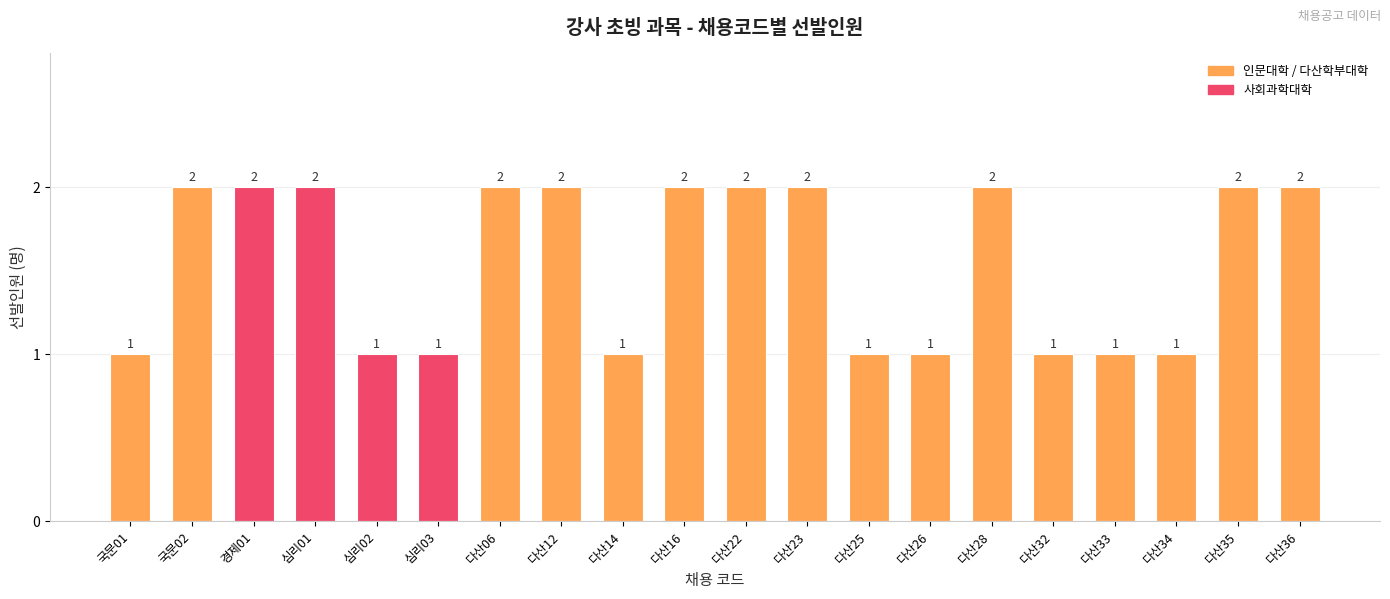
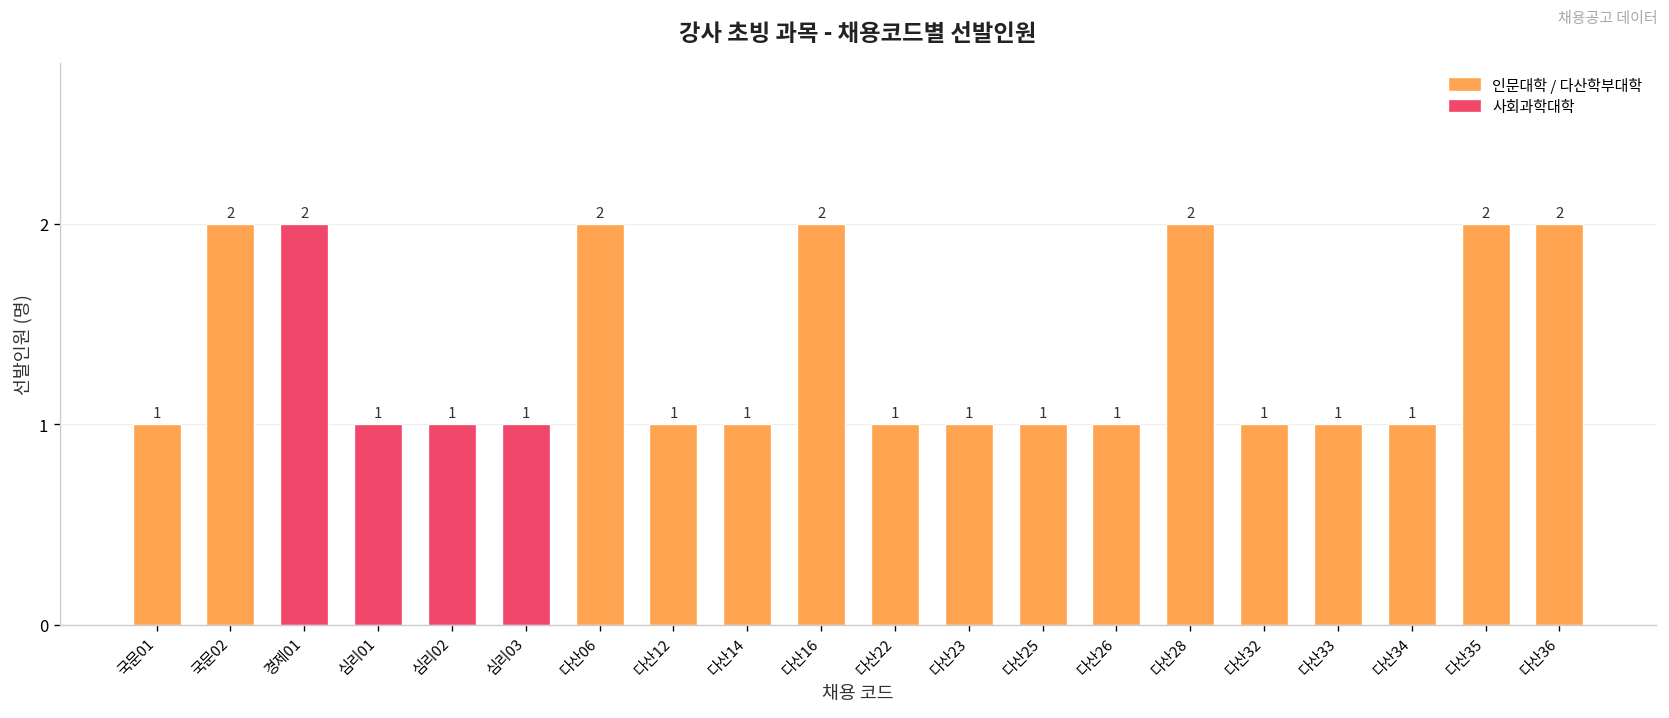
  {
    "국문01": 1,
    "국문02": 2,
    "경제01": 2,
-   "심리01": 2,
+   "심리01": 1,
    "심리02": 1,
    "심리03": 1,
    "다산06": 2,
-   "다산12": 2,
+   "다산12": 1,
    "다산14": 1,
    "다산16": 2,
-   "다산22": 2,
-   "다산23": 2,
+   "다산22": 1,
+   "다산23": 1,
    "다산25": 1,
    "다산26": 1,
    "다산28": 2,
    "다산32": 1,
    "다산33": 1,
    "다산34": 1,
    "다산35": 2,
    "다산36": 2
  }
